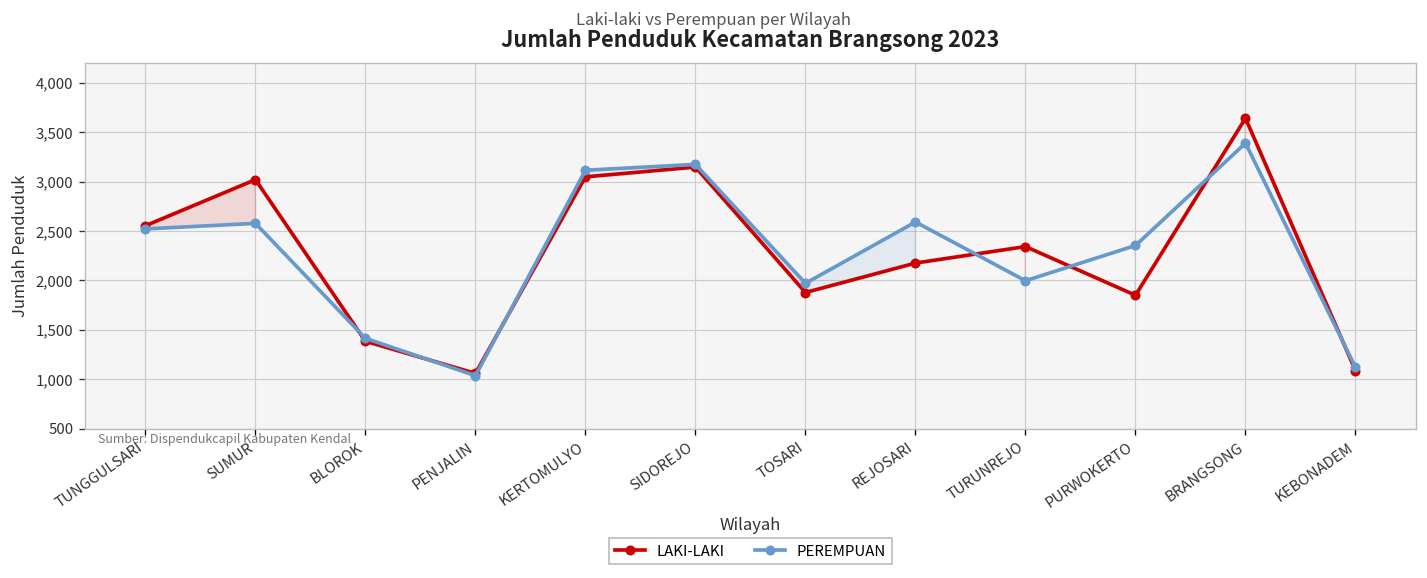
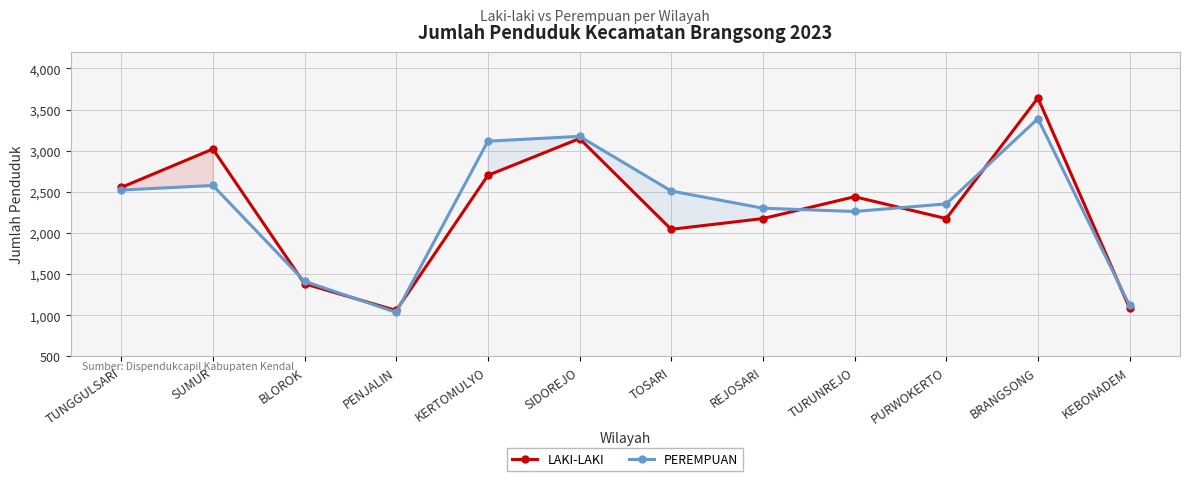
  {
    "LAKI-LAKI": {
      "TUNGGULSARI": "2,600",
      "SUMUR": "3,000",
-     "KERTOMULYO": "3,000",
-     "TOSARI": "1,900",
+     "KERTOMULYO": "2,700",
+     "TOSARI": "2,000",
      "REJOSARI": "2,200",
-     "TURUNREJO": "2,300",
-     "PURWOKERTO": "1,900",
+     "TURUNREJO": "2,400",
+     "PURWOKERTO": "2,200",
      "BRANGSONG": "3,600",
      "KEBONADEM": "1,100"
    },
    "PEREMPUAN": {
      "TUNGGULSARI": "2,500",
      "SUMUR": "2,600",
      "KERTOMULYO": "3,100",
-     "TOSARI": "2,000",
-     "REJOSARI": "2,600",
-     "TURUNREJO": "2,000",
+     "TOSARI": "2,500",
+     "REJOSARI": "2,300",
+     "TURUNREJO": "2,300",
      "PURWOKERTO": "2,400",
      "BRANGSONG": "3,400",
      "KEBONADEM": "1,100"
    }
  }
